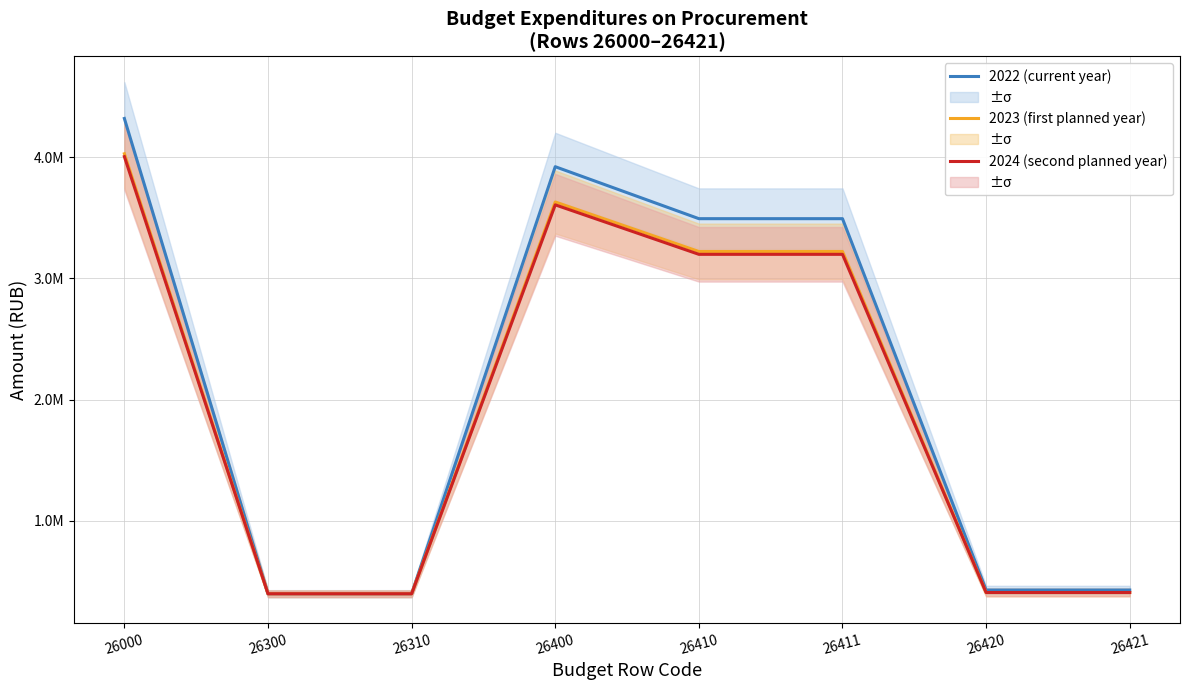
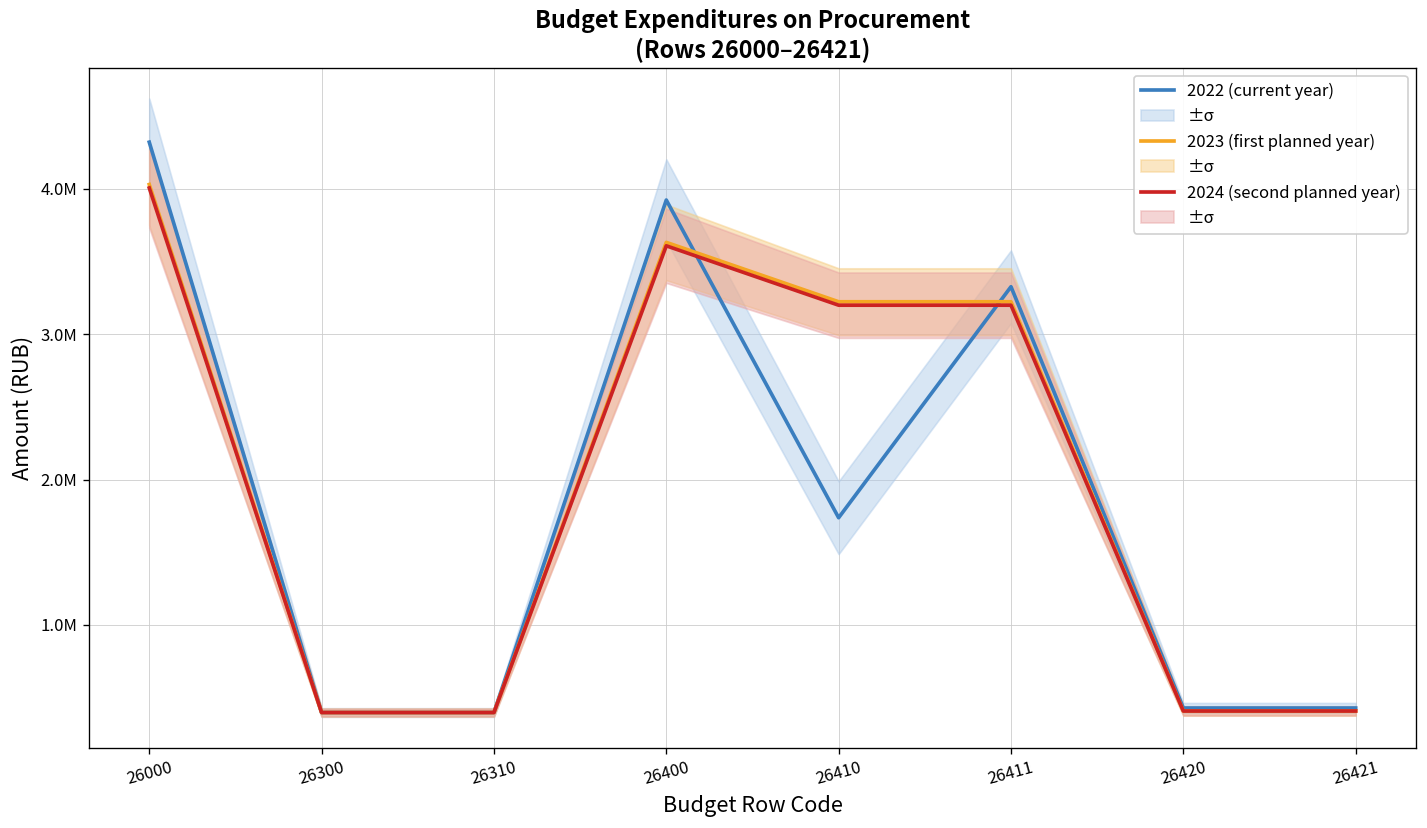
  {
    "2022 (current year)": {
      "26400": 3920000,
-     "26410": 3490000,
-     "26411": 3490000
+     "26410": 1740000,
+     "26411": 3330000
    },
    "2023 (first planned year)": {
      "26000": 4030000,
      "26400": 3630000,
      "26410": 3220000,
      "26411": 3220000
    },
    "2024 (second planned year)": {
      "26000": 4010000,
      "26400": 3610000,
      "26410": 3200000,
      "26411": 3200000
    }
  }
